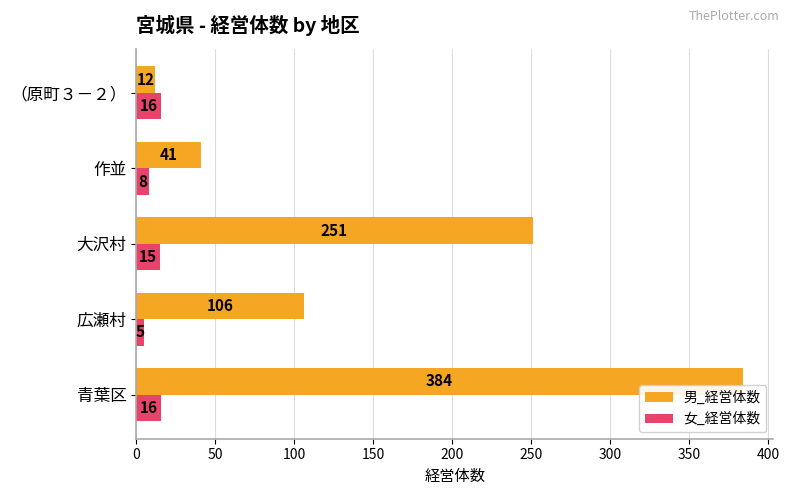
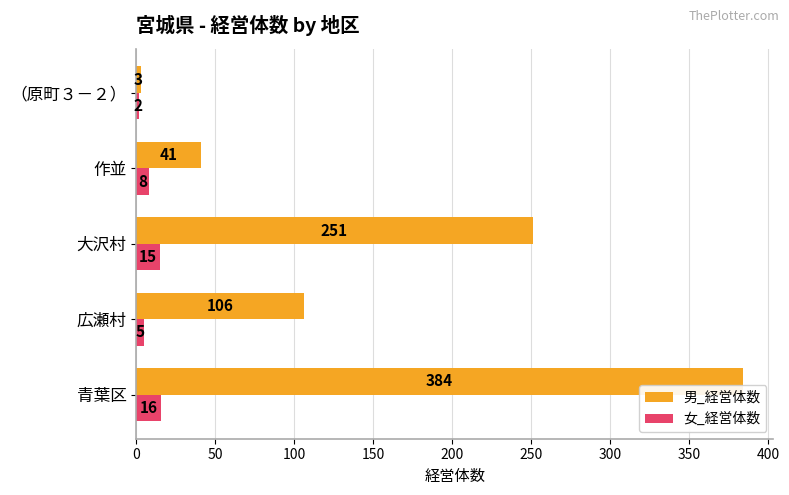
  {
    "男_経営体数": {
-     "（原町３－２）": 12,
+     "（原町３－２）": 3,
      "作並": 41,
      "大沢村": 251,
      "広瀬村": 106,
      "青葉区": 384
    },
    "女_経営体数": {
-     "（原町３－２）": 16,
+     "（原町３－２）": 2,
      "作並": 8,
      "大沢村": 15,
      "広瀬村": 5,
      "青葉区": 16
    }
  }
